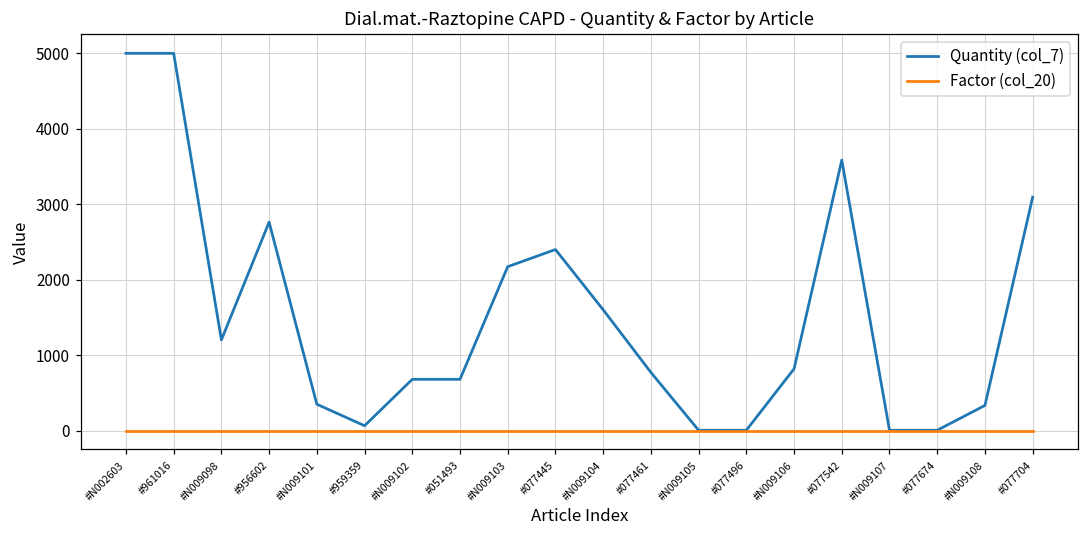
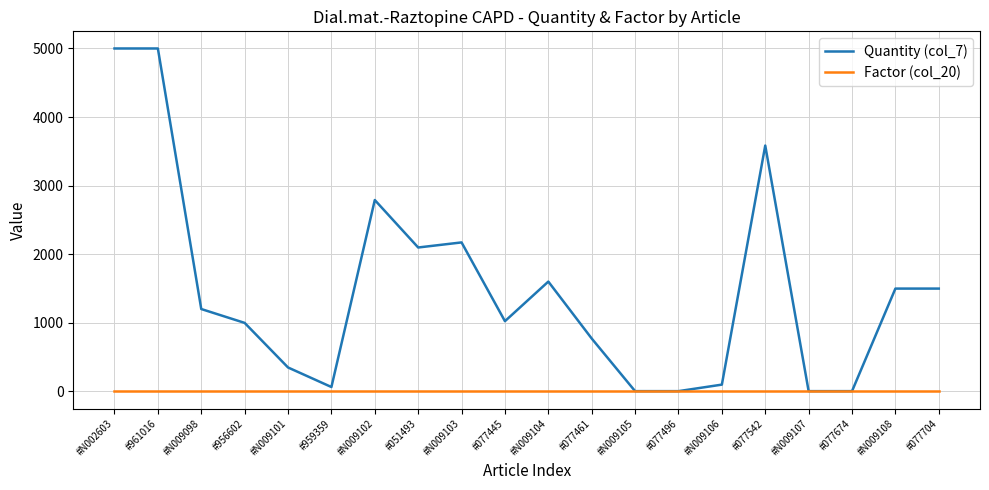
  {
    "Quantity (col_7)": {
      "#N002603": 5000,
      "#961016": 5000,
      "#N009098": 1200,
-     "#956602": 2800,
+     "#956602": 1000,
      "#N009101": 400,
      "#959359": 100,
-     "#N009102": 700,
-     "#051493": 700,
+     "#N009102": 2800,
+     "#051493": 2100,
      "#N009103": 2200,
-     "#077445": 2400,
+     "#077445": 1000,
      "#N009104": 1600,
      "#077461": 800,
-     "#N009106": 800,
+     "#N009106": 100,
      "#077542": 3600,
-     "#N009108": 300,
-     "#077704": 3100
+     "#N009108": 1500,
+     "#077704": 1500
    },
    "Factor (col_20)": {
      "#N002603": 0,
      "#961016": 0,
      "#N009098": 0,
      "#956602": 0,
      "#N009101": 0,
      "#959359": 0,
      "#N009102": 0,
      "#051493": 0,
      "#N009103": 0,
      "#077445": 0,
      "#N009104": 0,
      "#077461": 0,
      "#N009106": 0,
      "#077542": 0,
      "#N009108": 0,
      "#077704": 0
    }
  }
